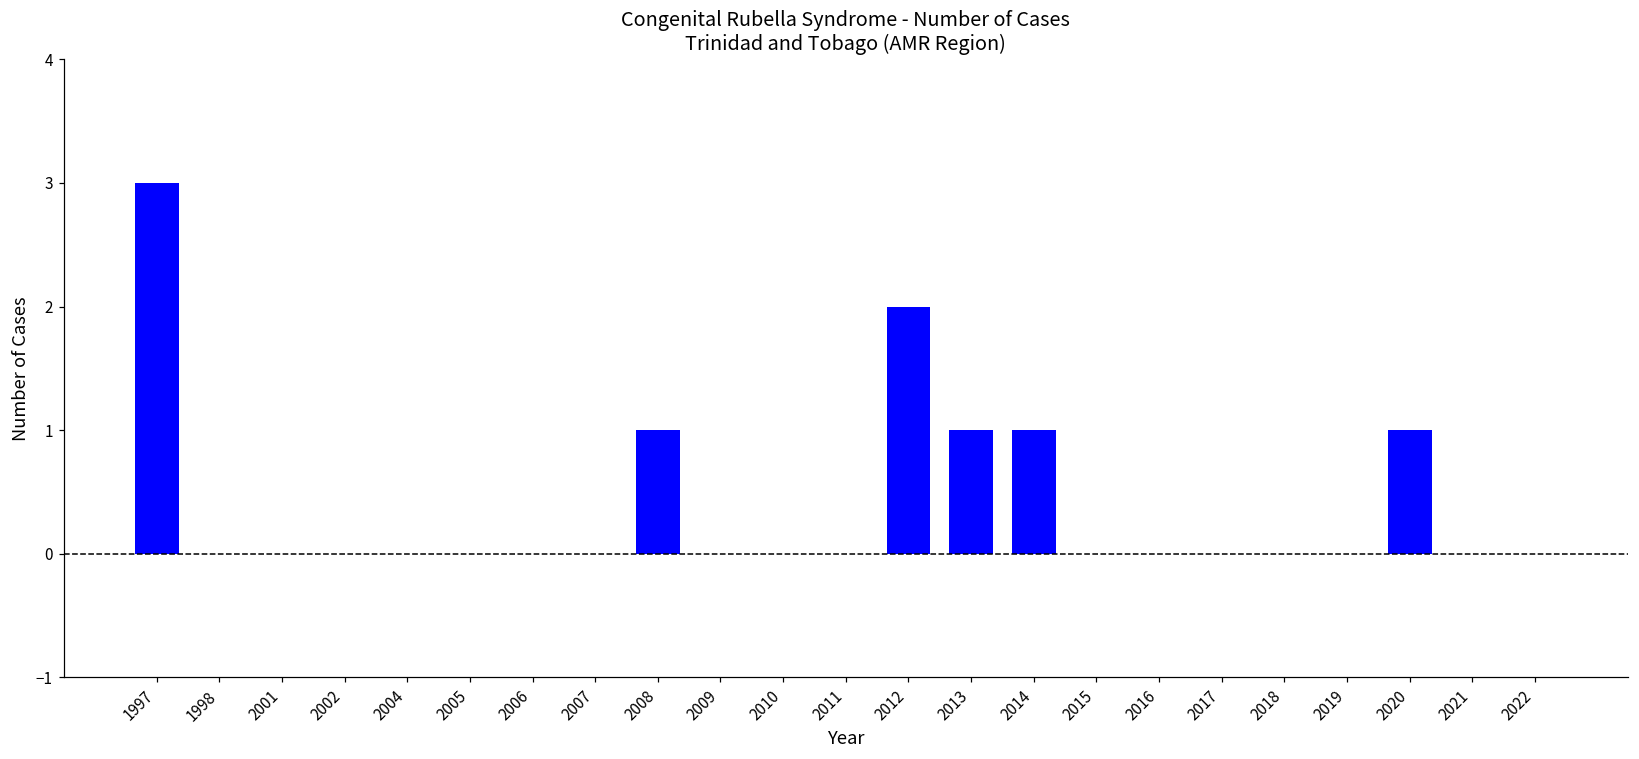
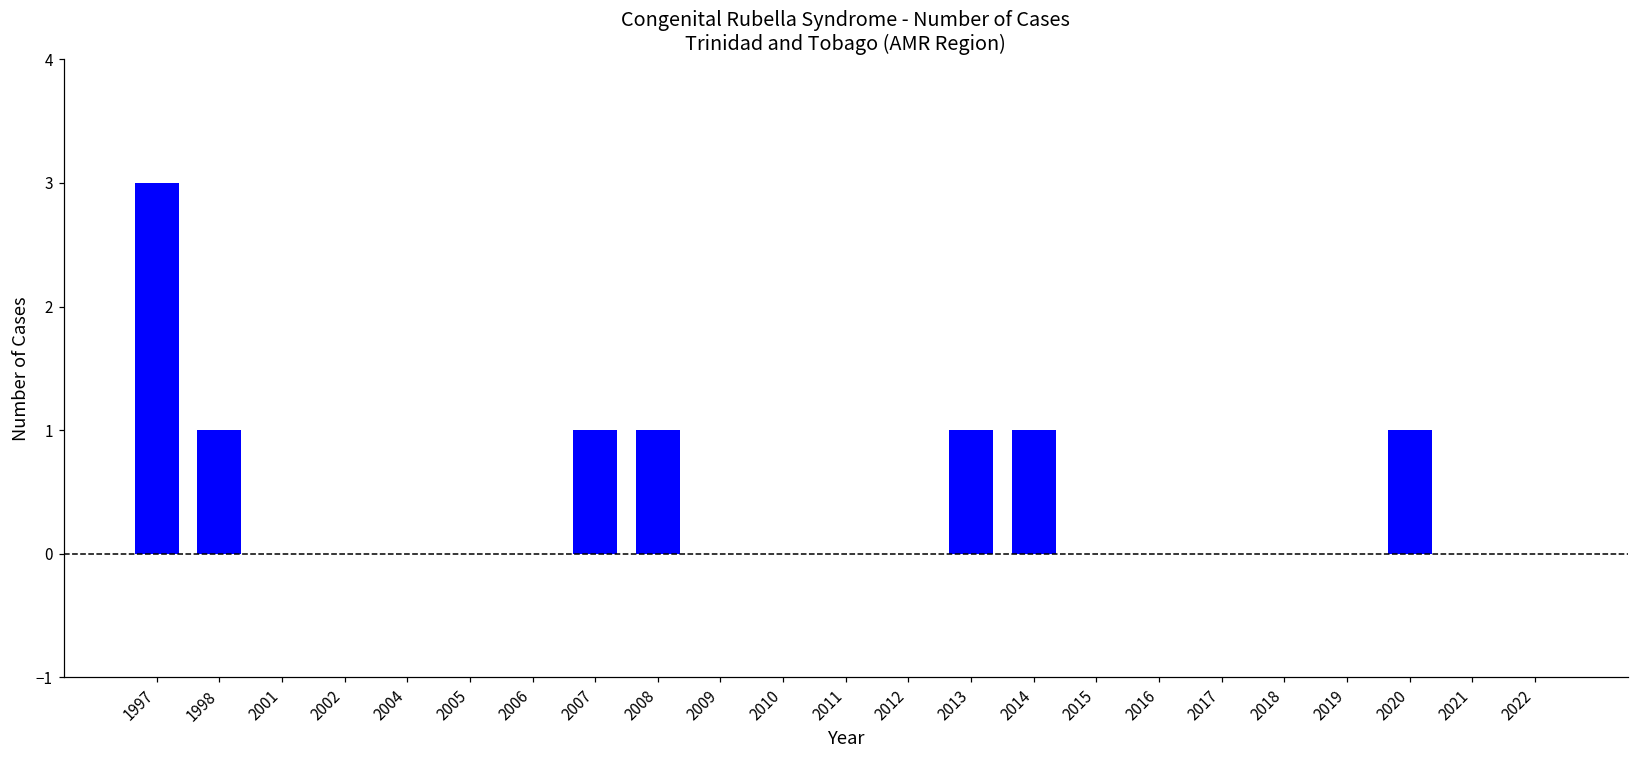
  {
    "1997": 3,
-   "1998": 0,
+   "1998": 1,
    "2001": 0,
    "2002": 0,
    "2004": 0,
    "2005": 0,
    "2006": 0,
-   "2007": 0,
+   "2007": 1,
    "2008": 1,
    "2009": 0,
    "2010": 0,
    "2011": 0,
-   "2012": 2,
+   "2012": 0,
    "2013": 1,
    "2014": 1,
    "2015": 0,
    "2016": 0,
    "2017": 0,
    "2018": 0,
    "2019": 0,
    "2020": 1,
    "2021": 0,
    "2022": 0
  }
